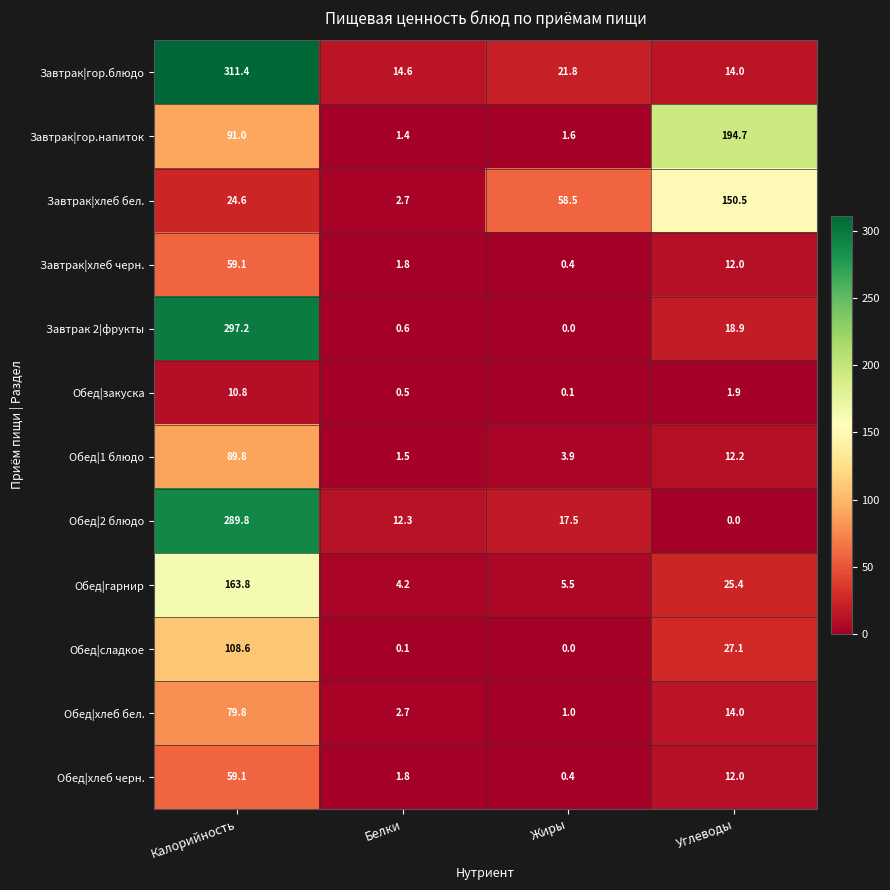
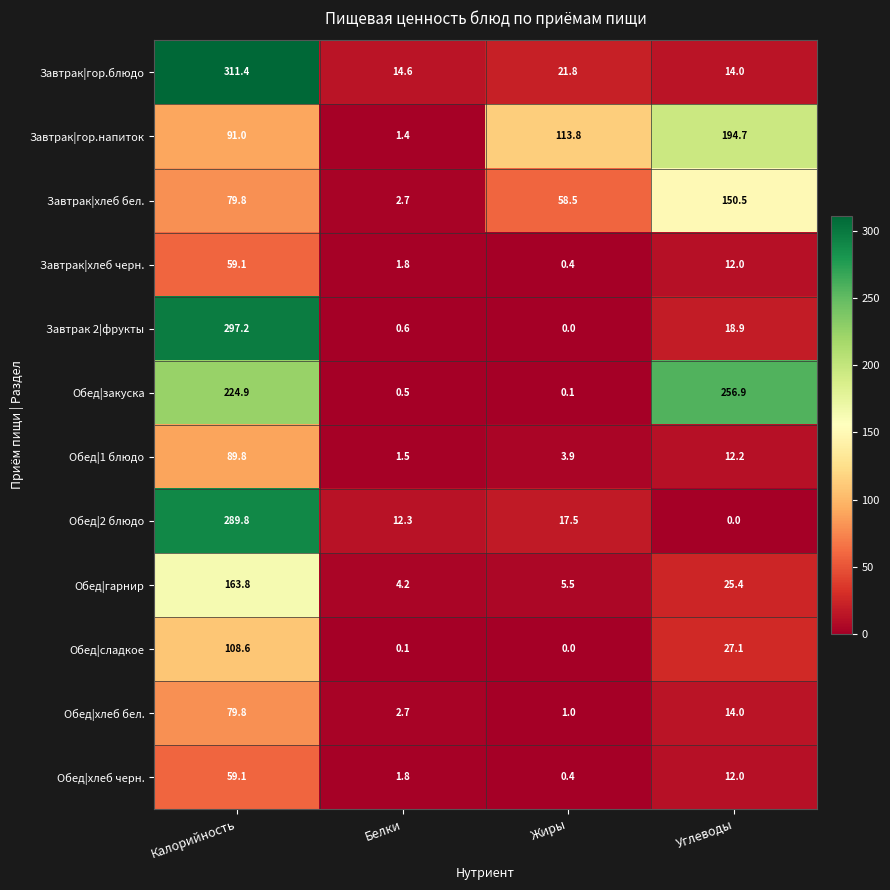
  {
    "Завтрак|гор.блюдо": {
      "Калорийность": 311.4,
      "Белки": 14.6,
      "Жиры": 21.8,
      "Углеводы": 14.0
    },
    "Завтрак|гор.напиток": {
      "Калорийность": 91.0,
      "Белки": 1.4,
-     "Жиры": 1.6,
+     "Жиры": 113.8,
      "Углеводы": 194.7
    },
    "Завтрак|хлеб бел.": {
-     "Калорийность": 24.6,
+     "Калорийность": 79.8,
      "Белки": 2.7,
      "Жиры": 58.5,
      "Углеводы": 150.5
    },
    "Завтрак|хлеб черн.": {
      "Калорийность": 59.1,
      "Белки": 1.8,
      "Жиры": 0.4,
      "Углеводы": 12.0
    },
    "Завтрак 2|фрукты": {
      "Калорийность": 297.2,
      "Белки": 0.6,
      "Жиры": 0.0,
      "Углеводы": 18.9
    },
    "Обед|закуска": {
-     "Калорийность": 10.8,
+     "Калорийность": 224.9,
      "Белки": 0.5,
      "Жиры": 0.1,
-     "Углеводы": 1.9
+     "Углеводы": 256.9
    },
    "Обед|1 блюдо": {
      "Калорийность": 89.8,
      "Белки": 1.5,
      "Жиры": 3.9,
      "Углеводы": 12.2
    },
    "Обед|2 блюдо": {
      "Калорийность": 289.8,
      "Белки": 12.3,
      "Жиры": 17.5,
      "Углеводы": 0.0
    },
    "Обед|гарнир": {
      "Калорийность": 163.8,
      "Белки": 4.2,
      "Жиры": 5.5,
      "Углеводы": 25.4
    },
    "Обед|сладкое": {
      "Калорийность": 108.6,
      "Белки": 0.1,
      "Жиры": 0.0,
      "Углеводы": 27.1
    },
    "Обед|хлеб бел.": {
      "Калорийность": 79.8,
      "Белки": 2.7,
      "Жиры": 1.0,
      "Углеводы": 14.0
    },
    "Обед|хлеб черн.": {
      "Калорийность": 59.1,
      "Белки": 1.8,
      "Жиры": 0.4,
      "Углеводы": 12.0
    }
  }
